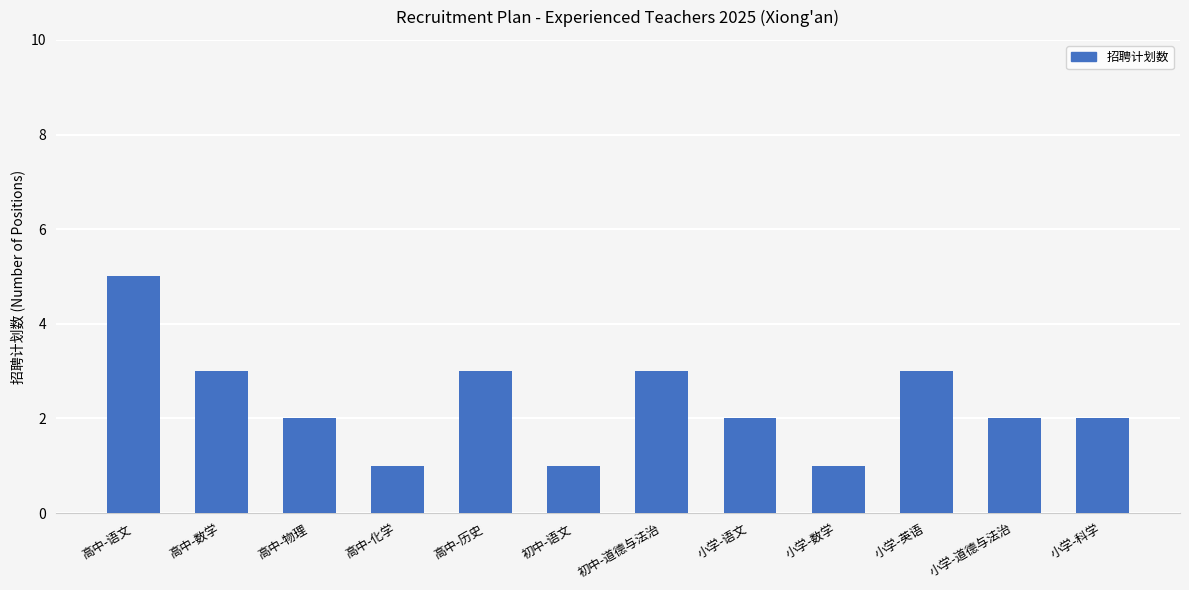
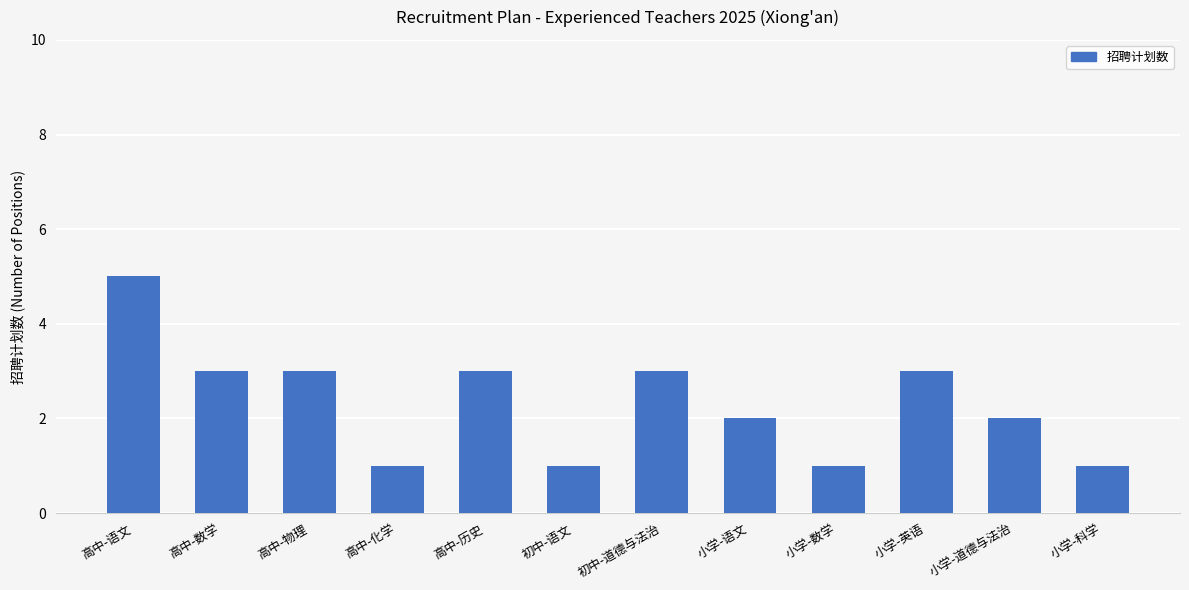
  {
    "高中-语文": 5,
    "高中-数学": 3,
-   "高中-物理": 2,
+   "高中-物理": 3,
    "高中-化学": 1,
    "高中-历史": 3,
    "初中-语文": 1,
    "初中-道德与法治": 3,
    "小学-语文": 2,
    "小学-数学": 1,
    "小学-英语": 3,
    "小学-道德与法治": 2,
-   "小学-科学": 2
+   "小学-科学": 1
  }
